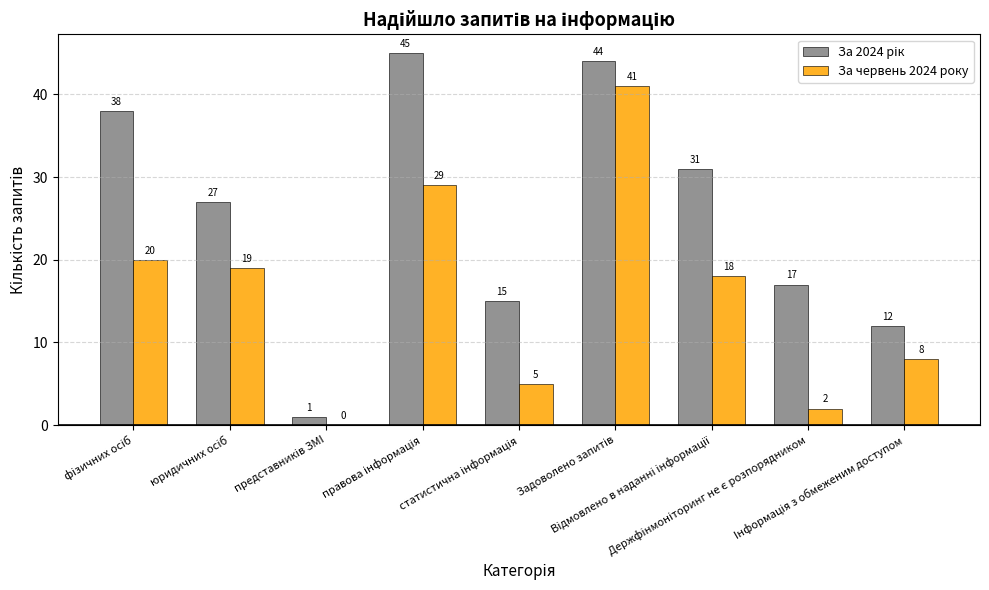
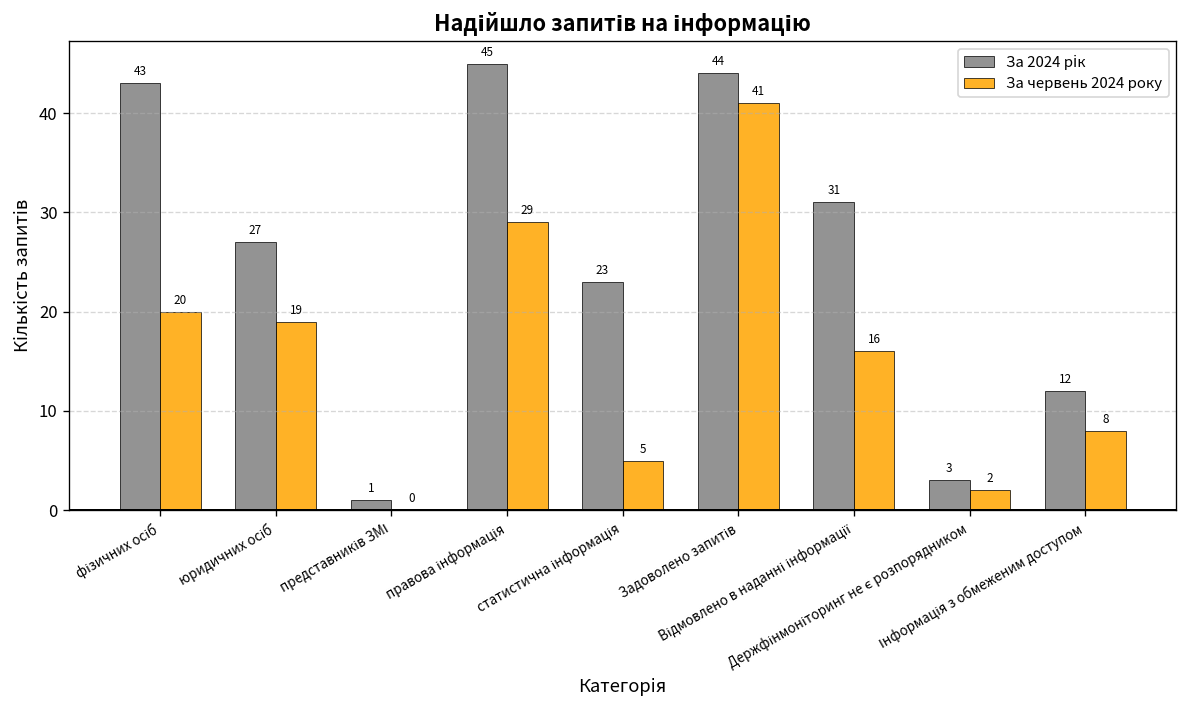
  {
    "За 2024 рік": {
-     "фізичних осіб": 38,
+     "фізичних осіб": 43,
      "юридичних осіб": 27,
      "представників ЗМІ": 1,
      "правова інформація": 45,
-     "статистична інформація": 15,
+     "статистична інформація": 23,
      "Задоволено запитів": 44,
      "Відмовлено в наданні інформації": 31,
-     "Держфінмоніторинг не є розпорядником": 17,
+     "Держфінмоніторинг не є розпорядником": 3,
      "Інформація з обмеженим доступом": 12
    },
    "За червень 2024 року": {
      "фізичних осіб": 20,
      "юридичних осіб": 19,
      "представників ЗМІ": 0,
      "правова інформація": 29,
      "статистична інформація": 5,
      "Задоволено запитів": 41,
-     "Відмовлено в наданні інформації": 18,
+     "Відмовлено в наданні інформації": 16,
      "Держфінмоніторинг не є розпорядником": 2,
      "Інформація з обмеженим доступом": 8
    }
  }
